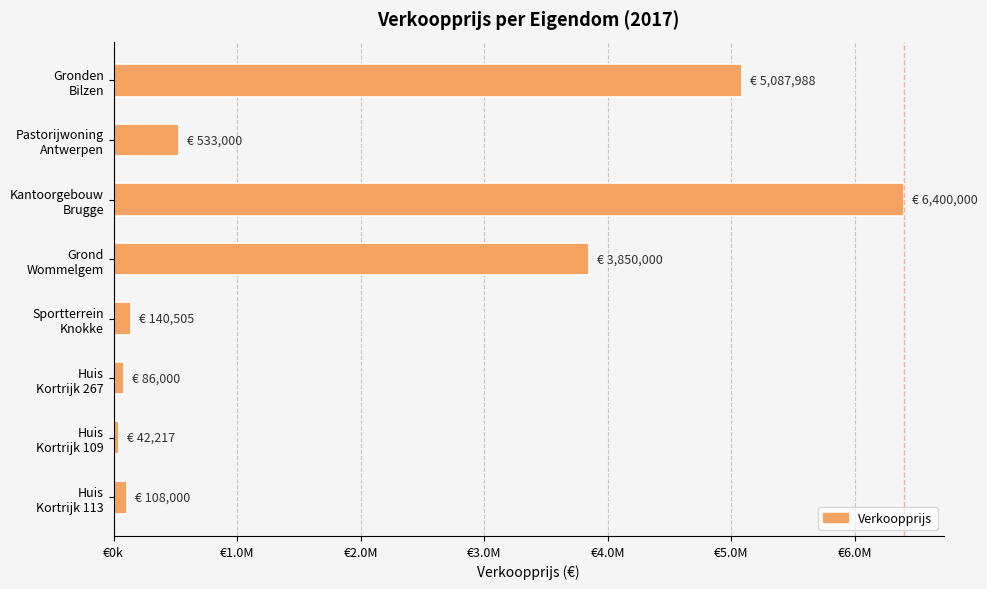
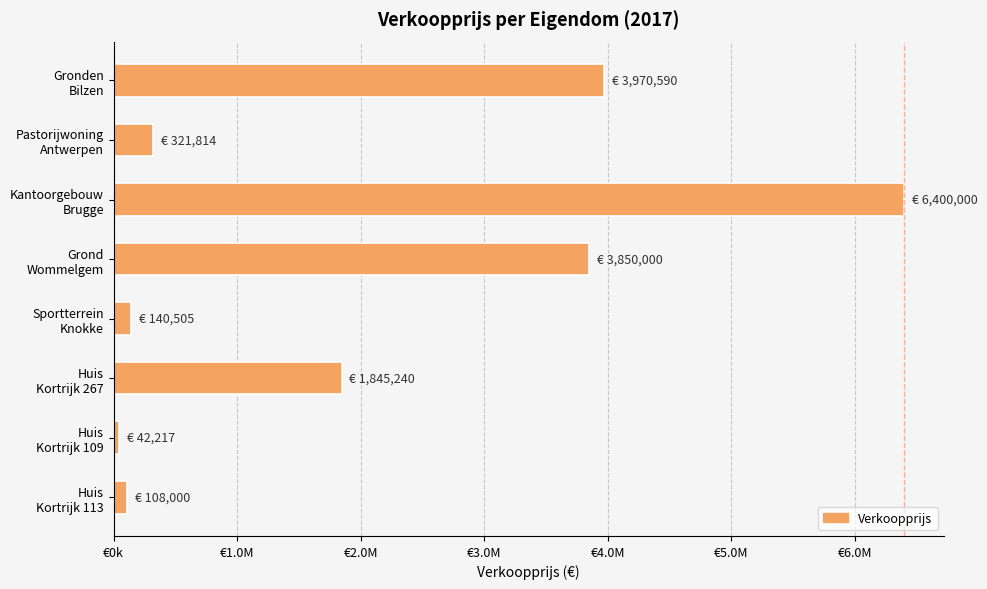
  {
-   "Gronden Bilzen": "5,087,988",
-   "Pastorijwoning Antwerpen": "533,000",
+   "Gronden Bilzen": "3,970,590",
+   "Pastorijwoning Antwerpen": "321,814",
    "Kantoorgebouw Brugge": "6,400,000",
    "Grond Wommelgem": "3,850,000",
    "Sportterrein Knokke": "140,505",
-   "Huis Kortrijk 267": "86,000",
+   "Huis Kortrijk 267": "1,845,240",
    "Huis Kortrijk 109": "42,217",
    "Huis Kortrijk 113": "108,000"
  }
